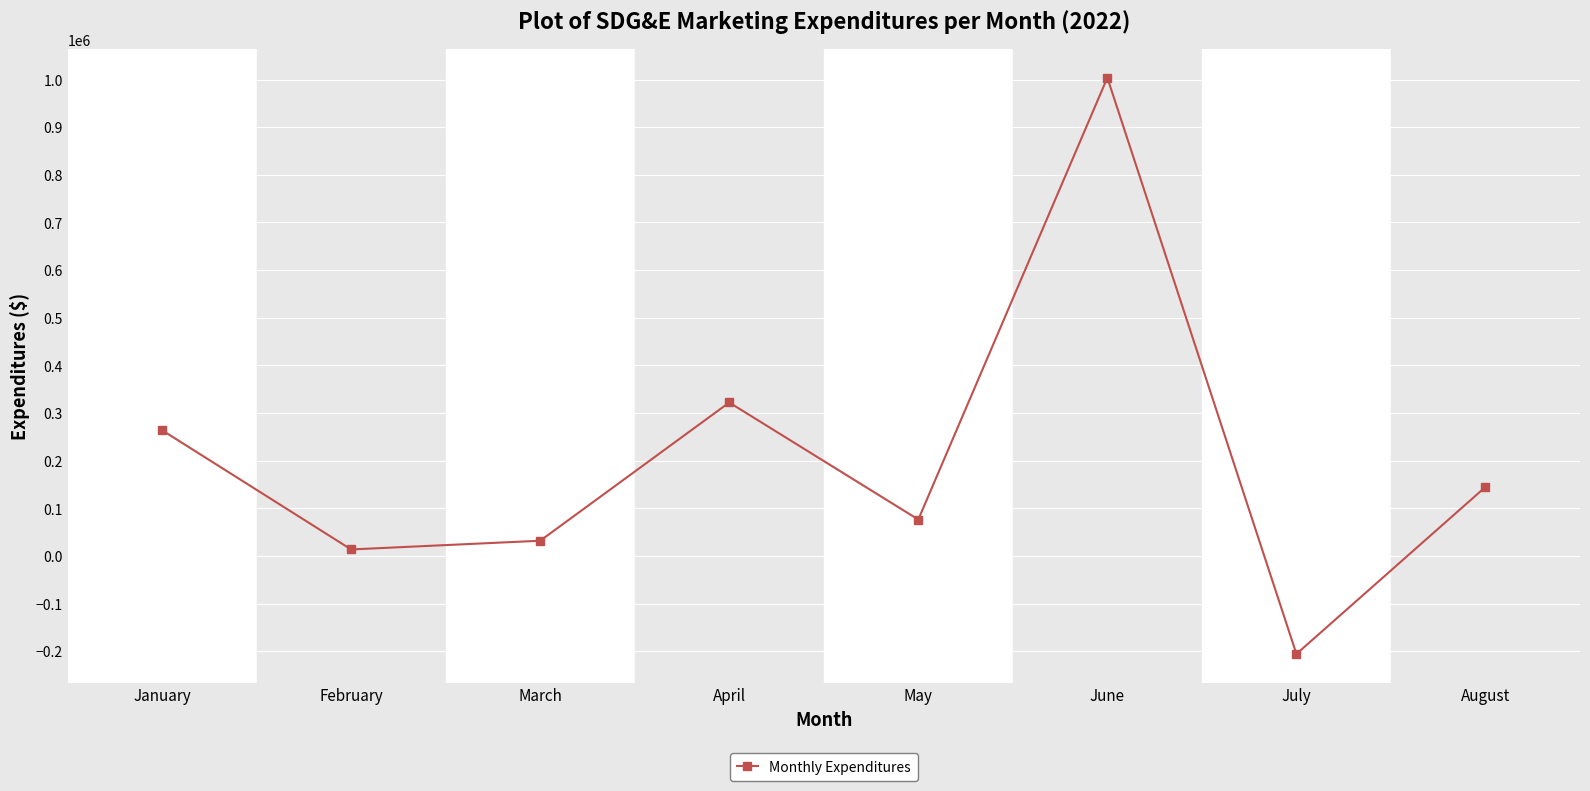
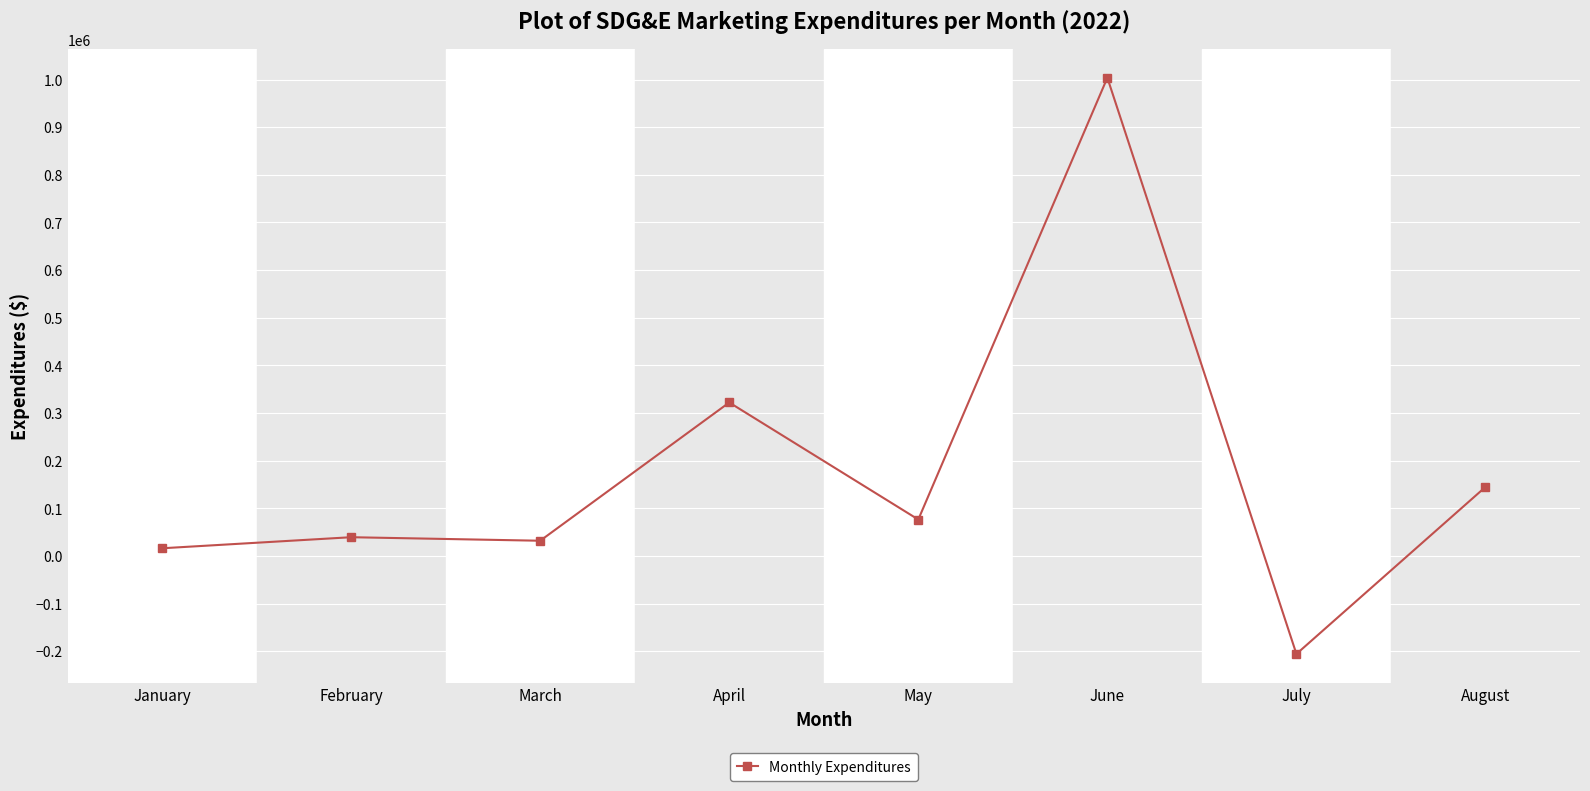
  {
-   "January": 260000,
-   "February": 10000,
+   "January": 20000,
+   "February": 40000,
    "March": 30000,
    "April": 320000,
    "May": 80000,
    "June": 1000000,
    "July": -210000,
    "August": 140000
  }
